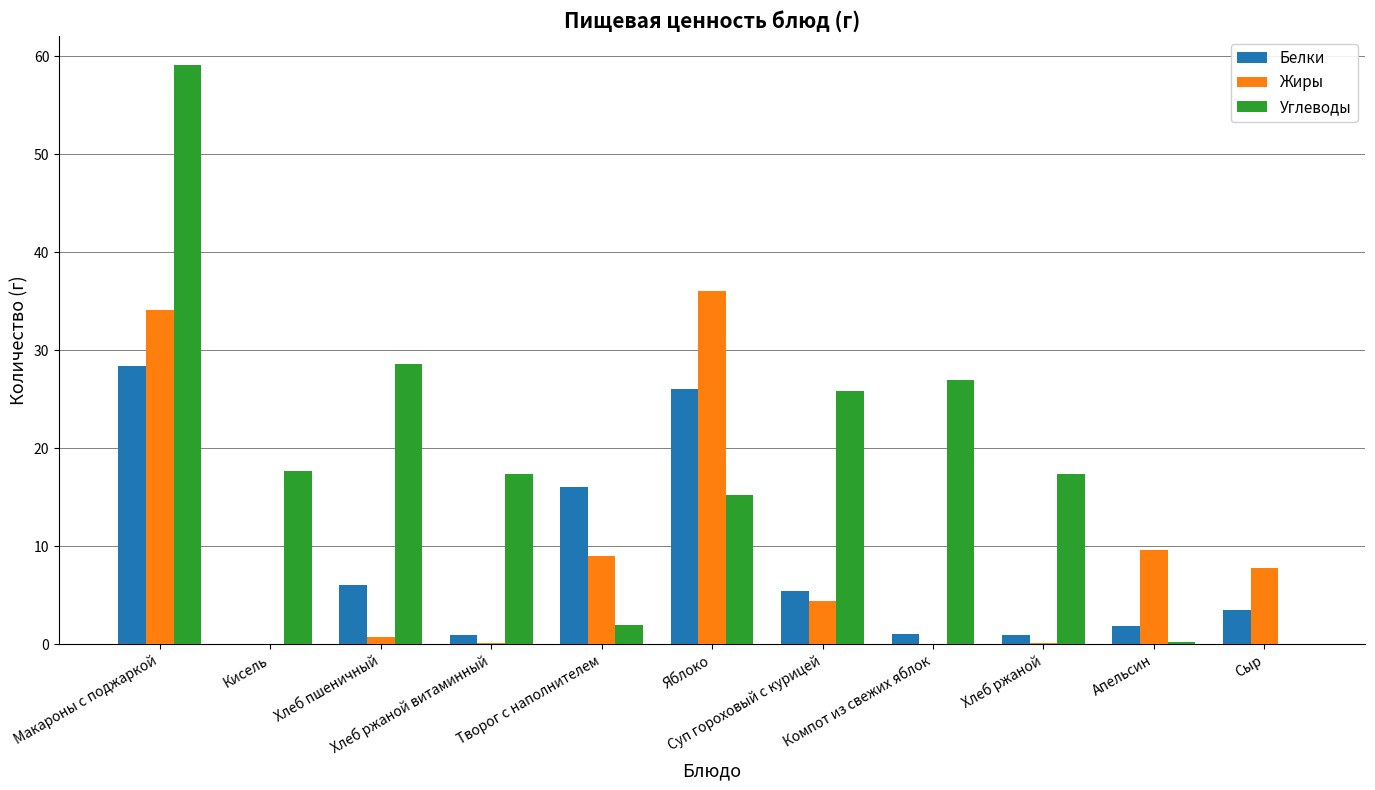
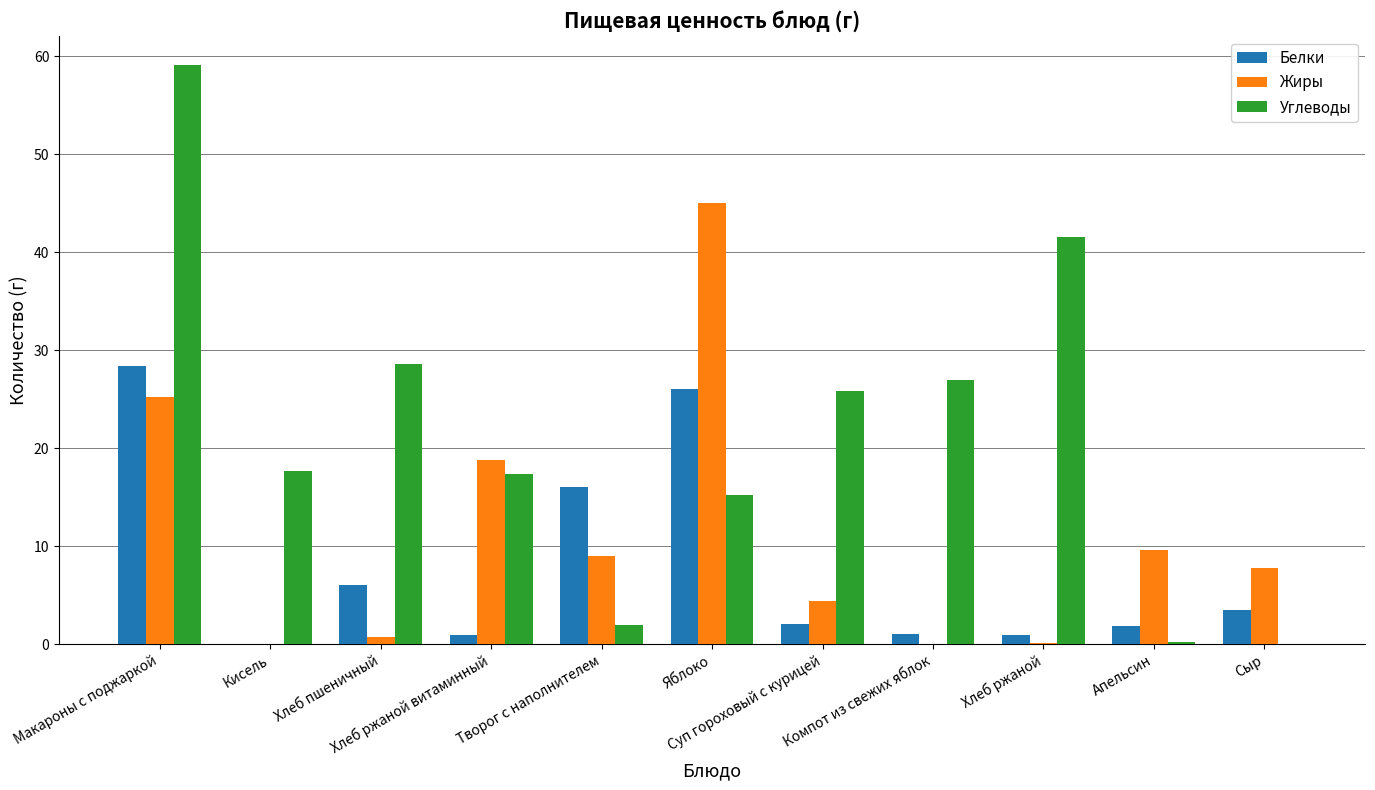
  {
    "Белки": {
      "Макароны с поджаркой": 28,
      "Кисель": 0,
      "Хлеб пшеничный": 6,
      "Хлеб ржаной витаминный": 1,
      "Творог с наполнителем": 16,
      "Яблоко": 26,
-     "Суп гороховый с курицей": 5,
+     "Суп гороховый с курицей": 2,
      "Компот из свежих яблок": 1,
      "Хлеб ржаной": 1,
      "Апельсин": 2,
      "Сыр": 4
    },
    "Жиры": {
-     "Макароны с поджаркой": 34,
+     "Макароны с поджаркой": 25,
      "Кисель": 0,
      "Хлеб пшеничный": 1,
-     "Хлеб ржаной витаминный": 0,
+     "Хлеб ржаной витаминный": 19,
      "Творог с наполнителем": 9,
-     "Яблоко": 36,
+     "Яблоко": 45,
      "Суп гороховый с курицей": 4,
      "Компот из свежих яблок": 0,
      "Апельсин": 10,
      "Сыр": 8
    },
    "Углеводы": {
      "Макароны с поджаркой": 59,
      "Кисель": 18,
      "Хлеб пшеничный": 29,
      "Хлеб ржаной витаминный": 17,
      "Творог с наполнителем": 2,
      "Яблоко": 15,
      "Суп гороховый с курицей": 26,
      "Компот из свежих яблок": 27,
-     "Хлеб ржаной": 17,
+     "Хлеб ржаной": 42,
      "Сыр": 0
    }
  }
